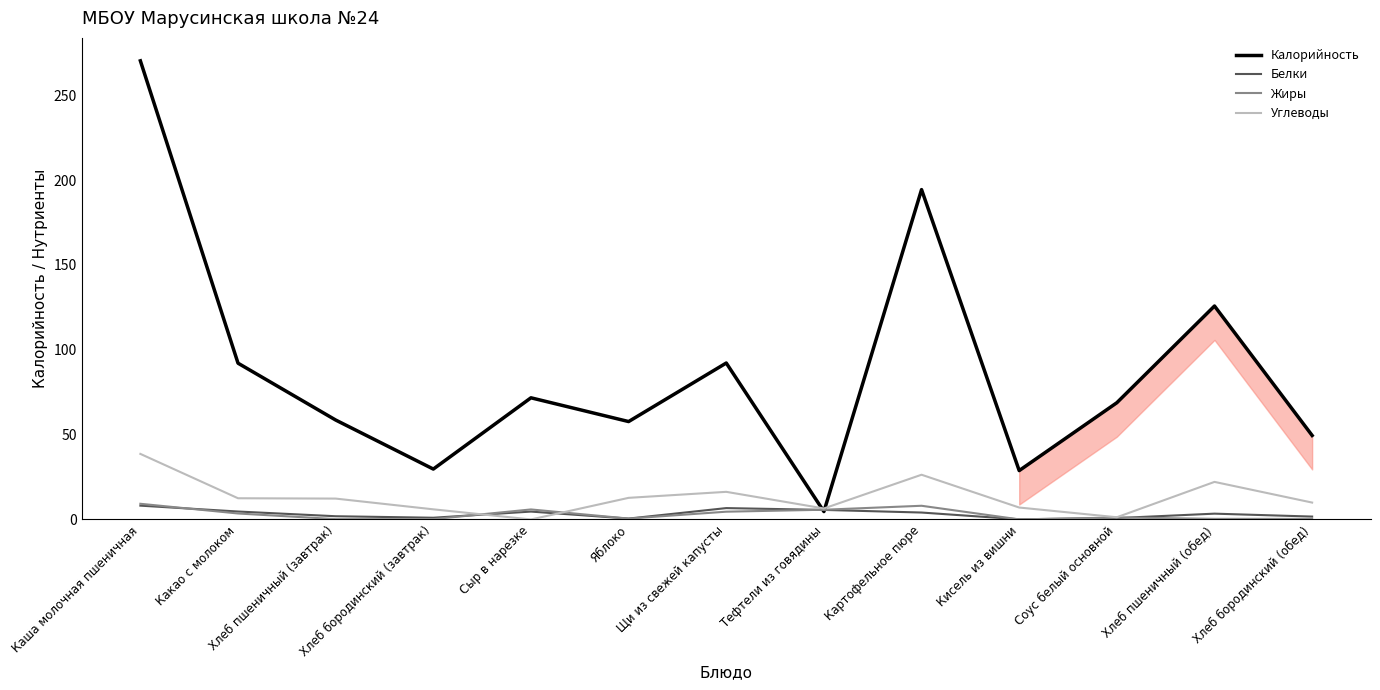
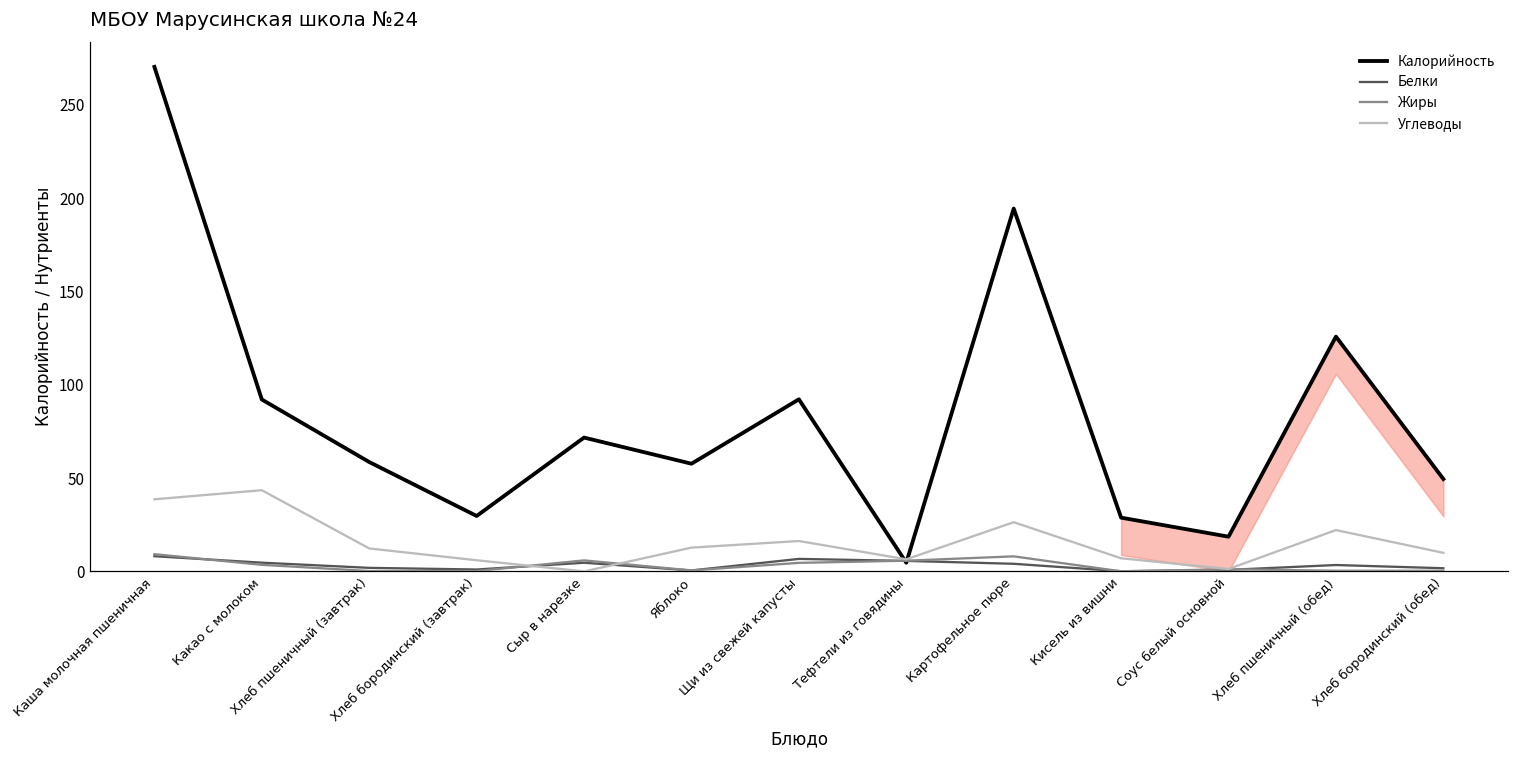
  {
    "Калорийность": {
      "Каша молочная пшеничная": 270,
      "Какао с молоком": 92,
      "Хлеб пшеничный (завтрак)": 59,
      "Хлеб бородинский (завтрак)": 30,
      "Сыр в нарезке": 72,
      "Яблоко": 58,
      "Щи из свежей капусты": 92,
      "Картофельное пюре": 194,
-     "Соус белый основной": 69
+     "Соус белый основной": 19
    },
    "Белки": {
      "Хлеб пшеничный (завтрак)": 2,
      "Щи из свежей капусты": 7,
      "Картофельное пюре": 4,
      "Хлеб пшеничный (обед)": 3
    },
    "Жиры": {
      "Хлеб пшеничный (завтрак)": 0,
      "Щи из свежей капусты": 5,
      "Картофельное пюре": 8,
      "Хлеб пшеничный (обед)": 0
    },
    "Углеводы": {
      "Каша молочная пшеничная": 39,
-     "Какао с молоком": 13,
+     "Какао с молоком": 44,
      "Хлеб пшеничный (завтрак)": 12,
      "Хлеб бородинский (завтрак)": 6,
      "Сыр в нарезке": 0,
      "Яблоко": 13,
      "Щи из свежей капусты": 16,
      "Картофельное пюре": 26,
      "Кисель из вишни": 7,
      "Хлеб пшеничный (обед)": 22,
      "Хлеб бородинский (обед)": 10
    }
  }
